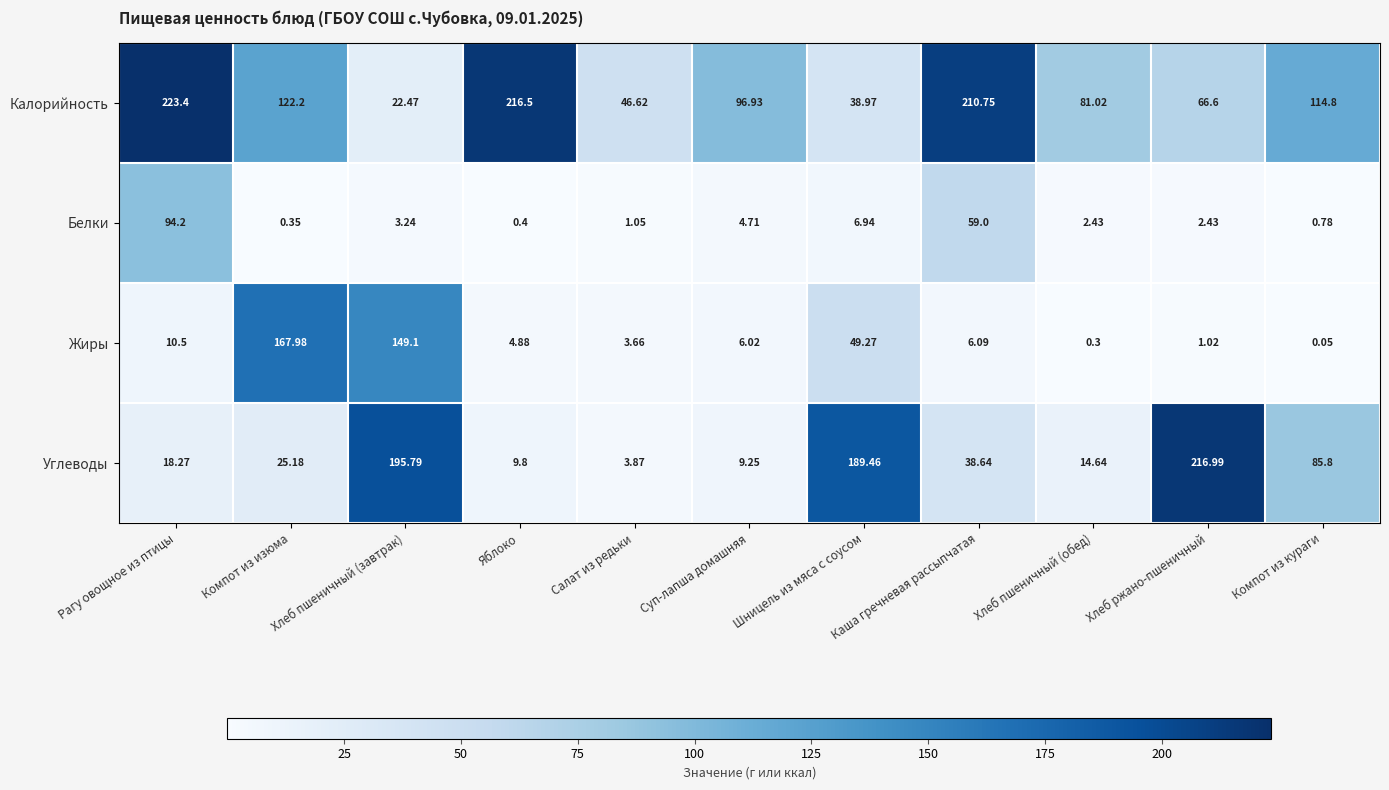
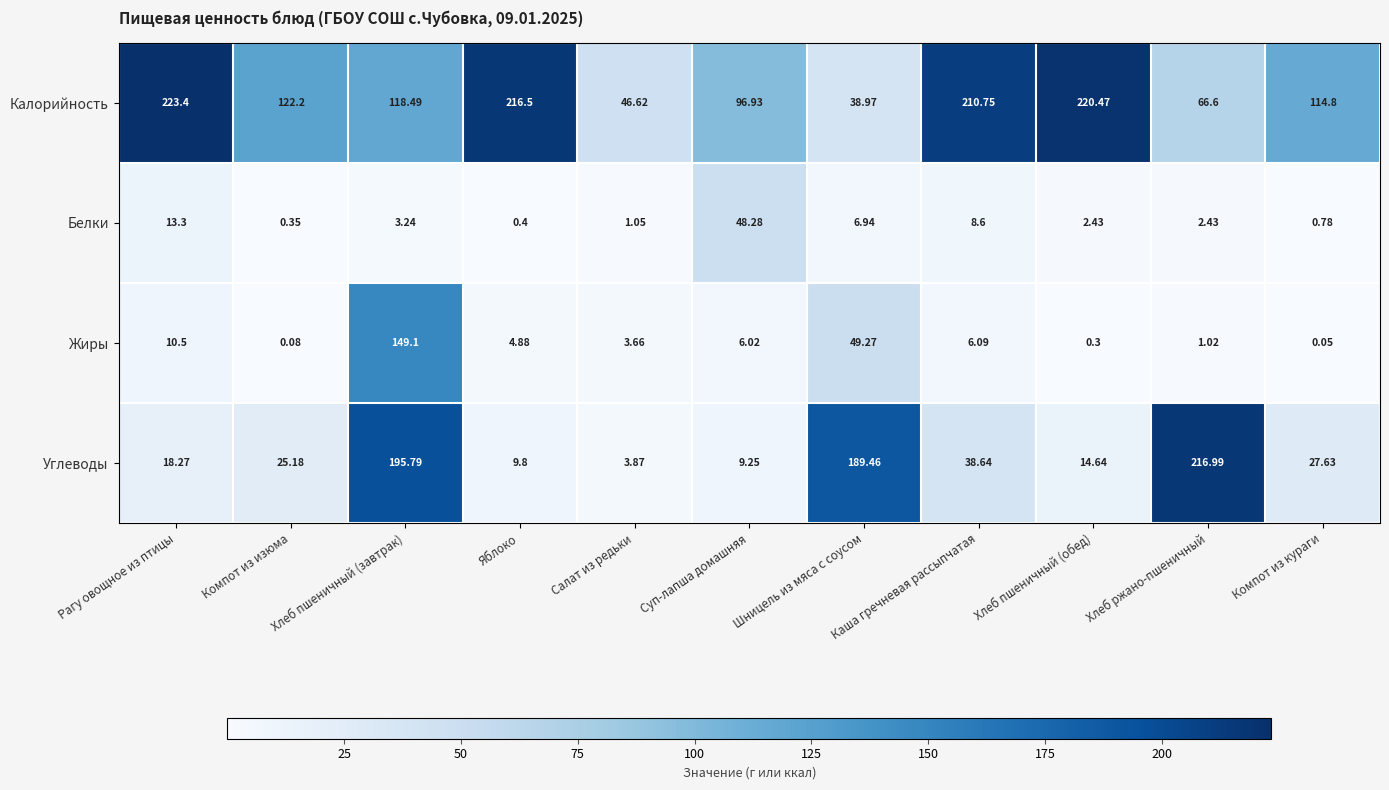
  {
    "Калорийность": {
      "Рагу овощное из птицы": 223.4,
      "Компот из изюма": 122.2,
-     "Хлеб пшеничный (завтрак)": 22.47,
+     "Хлеб пшеничный (завтрак)": 118.49,
      "Яблоко": 216.5,
      "Салат из редьки": 46.62,
      "Суп-лапша домашняя": 96.93,
      "Шницель из мяса с соусом": 38.97,
      "Каша гречневая рассыпчатая": 210.75,
-     "Хлеб пшеничный (обед)": 81.02,
+     "Хлеб пшеничный (обед)": 220.47,
      "Хлеб ржано-пшеничный": 66.6,
      "Компот из кураги": 114.8
    },
    "Белки": {
-     "Рагу овощное из птицы": 94.2,
+     "Рагу овощное из птицы": 13.3,
      "Компот из изюма": 0.35,
      "Хлеб пшеничный (завтрак)": 3.24,
      "Яблоко": 0.4,
      "Салат из редьки": 1.05,
-     "Суп-лапша домашняя": 4.71,
+     "Суп-лапша домашняя": 48.28,
      "Шницель из мяса с соусом": 6.94,
-     "Каша гречневая рассыпчатая": 59.0,
+     "Каша гречневая рассыпчатая": 8.6,
      "Хлеб пшеничный (обед)": 2.43,
      "Хлеб ржано-пшеничный": 2.43,
      "Компот из кураги": 0.78
    },
    "Жиры": {
      "Рагу овощное из птицы": 10.5,
-     "Компот из изюма": 167.98,
+     "Компот из изюма": 0.08,
      "Хлеб пшеничный (завтрак)": 149.1,
      "Яблоко": 4.88,
      "Салат из редьки": 3.66,
      "Суп-лапша домашняя": 6.02,
      "Шницель из мяса с соусом": 49.27,
      "Каша гречневая рассыпчатая": 6.09,
      "Хлеб пшеничный (обед)": 0.3,
      "Хлеб ржано-пшеничный": 1.02,
      "Компот из кураги": 0.05
    },
    "Углеводы": {
      "Рагу овощное из птицы": 18.27,
      "Компот из изюма": 25.18,
      "Хлеб пшеничный (завтрак)": 195.79,
      "Яблоко": 9.8,
      "Салат из редьки": 3.87,
      "Суп-лапша домашняя": 9.25,
      "Шницель из мяса с соусом": 189.46,
      "Каша гречневая рассыпчатая": 38.64,
      "Хлеб пшеничный (обед)": 14.64,
      "Хлеб ржано-пшеничный": 216.99,
-     "Компот из кураги": 85.8
+     "Компот из кураги": 27.63
    }
  }
